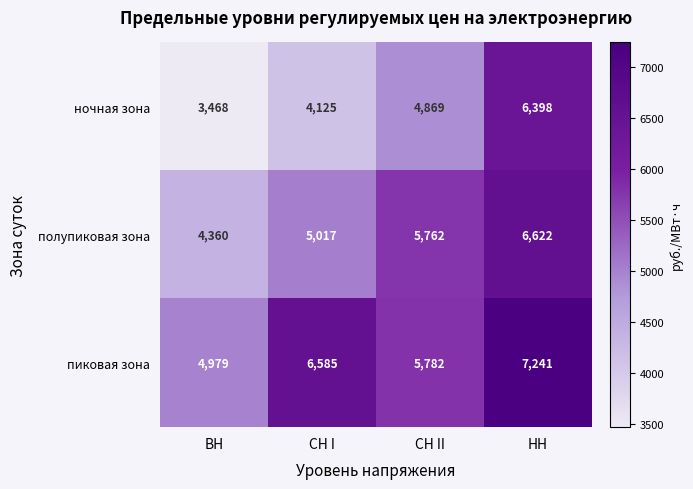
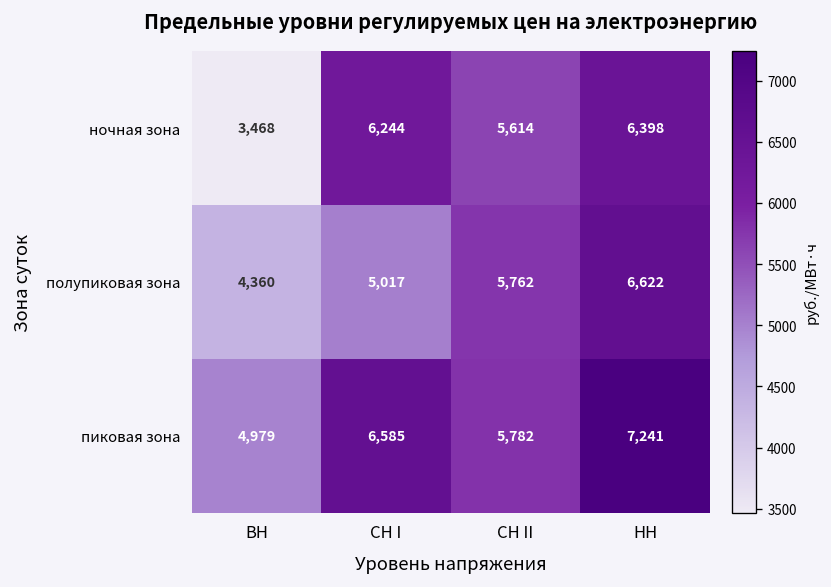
  {
    "ночная зона": {
      "ВН": "3,468",
-     "СН I": "4,125",
-     "СН II": "4,869",
+     "СН I": "6,244",
+     "СН II": "5,614",
      "НН": "6,398"
    },
    "полупиковая зона": {
      "ВН": "4,360",
      "СН I": "5,017",
      "СН II": "5,762",
      "НН": "6,622"
    },
    "пиковая зона": {
      "ВН": "4,979",
      "СН I": "6,585",
      "СН II": "5,782",
      "НН": "7,241"
    }
  }
